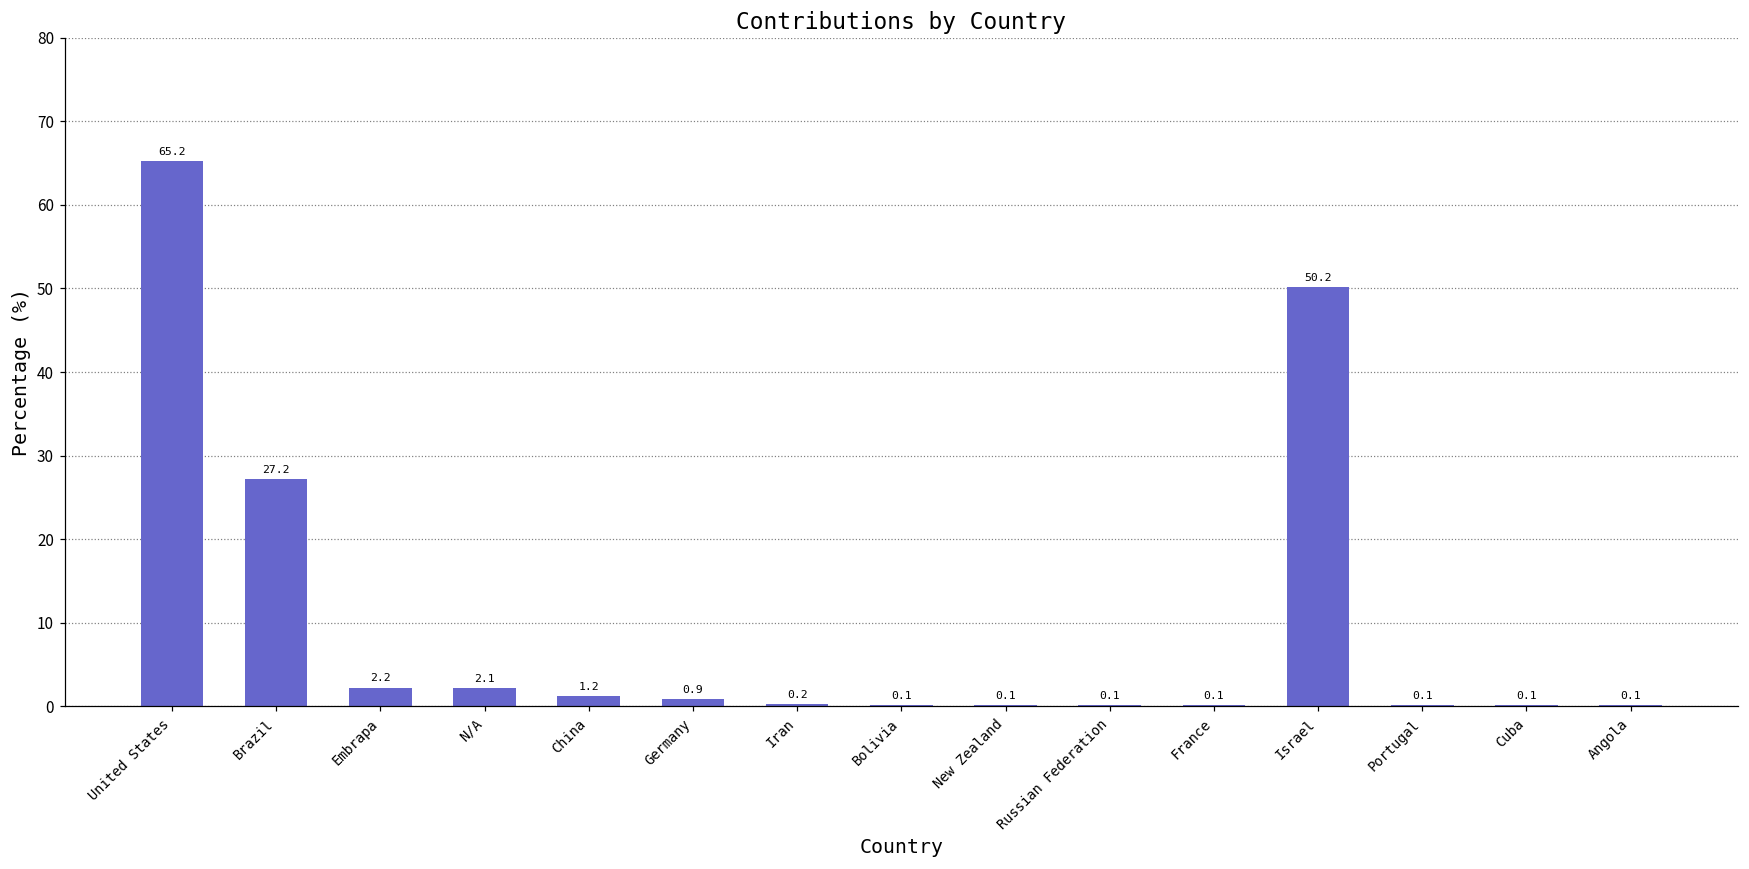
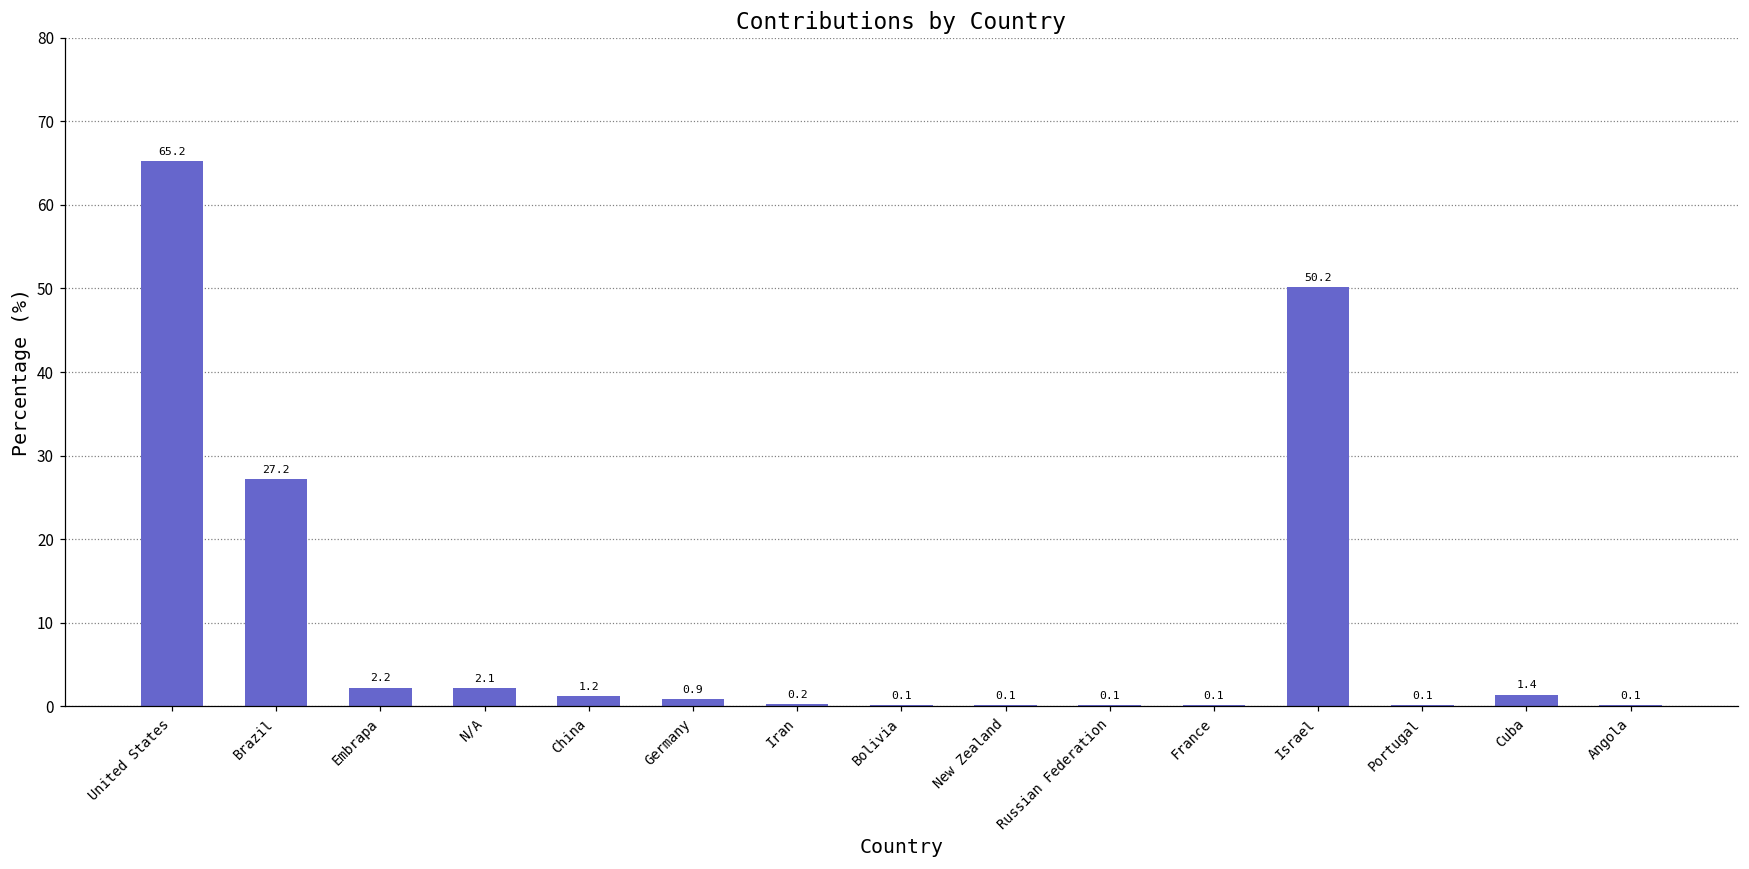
  {
    "United States": 65.2,
    "Brazil": 27.2,
    "Embrapa": 2.2,
    "N/A": 2.1,
    "China": 1.2,
    "Germany": 0.9,
    "Iran": 0.2,
    "Bolivia": 0.1,
    "New Zealand": 0.1,
    "Russian Federation": 0.1,
    "France": 0.1,
    "Israel": 50.2,
    "Portugal": 0.1,
-   "Cuba": 0.1,
+   "Cuba": 1.4,
    "Angola": 0.1
  }
